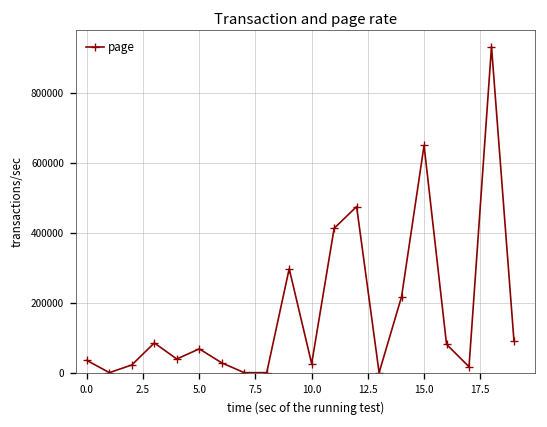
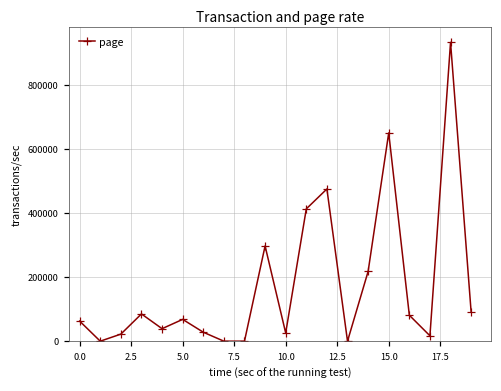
  {
-   "0.0": 40000,
+   "0.0": 60000,
    "5.0": 70000,
    "10.0": 30000,
    "15.0": 650000
  }
